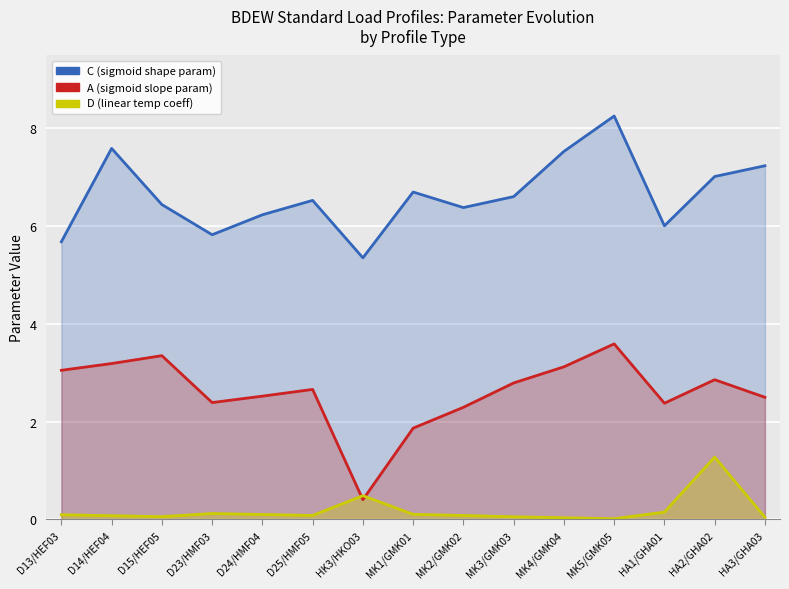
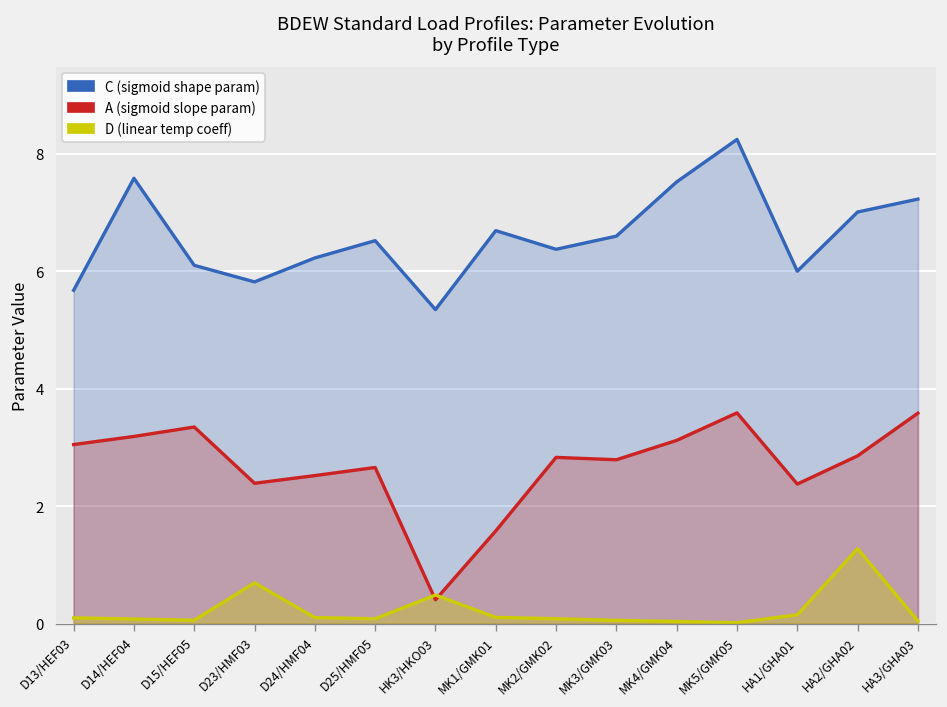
  {
    "C (sigmoid shape param)": {
      "D13/HEF03": 5.7,
      "D14/HEF04": 7.6,
-     "D15/HEF05": 6.4,
+     "D15/HEF05": 6.1,
      "D23/HMF03": 5.8,
      "D24/HMF04": 6.2,
      "D25/HMF05": 6.5,
      "HK3/HKO03": 5.3,
      "MK1/GMK01": 6.7,
      "MK2/GMK02": 6.4,
      "MK3/GMK03": 6.6,
      "MK4/GMK04": 7.5,
      "MK5/GMK05": 8.2,
      "HA1/GHA01": 6.0,
      "HA2/GHA02": 7.0,
      "HA3/GHA03": 7.2
    },
    "A (sigmoid slope param)": {
      "D13/HEF03": 3.0,
      "D14/HEF04": 3.2,
      "D15/HEF05": 3.3,
      "D23/HMF03": 2.4,
      "D24/HMF04": 2.5,
      "D25/HMF05": 2.7,
      "HK3/HKO03": 0.4,
-     "MK1/GMK01": 1.9,
-     "MK2/GMK02": 2.3,
+     "MK1/GMK01": 1.6,
+     "MK2/GMK02": 2.8,
      "MK3/GMK03": 2.8,
      "MK4/GMK04": 3.1,
      "MK5/GMK05": 3.6,
      "HA1/GHA01": 2.4,
      "HA2/GHA02": 2.9,
-     "HA3/GHA03": 2.5
+     "HA3/GHA03": 3.6
    },
    "D (linear temp coeff)": {
      "D13/HEF03": 0.1,
      "D14/HEF04": 0.1,
      "D15/HEF05": 0.1,
-     "D23/HMF03": 0.1,
+     "D23/HMF03": 0.7,
      "D24/HMF04": 0.1,
      "D25/HMF05": 0.1,
      "HK3/HKO03": 0.5,
      "MK1/GMK01": 0.1,
      "MK2/GMK02": 0.1,
      "MK3/GMK03": 0.1,
      "MK4/GMK04": 0.0,
      "MK5/GMK05": 0.0,
      "HA1/GHA01": 0.1,
      "HA2/GHA02": 1.3,
      "HA3/GHA03": 0.0
    }
  }
